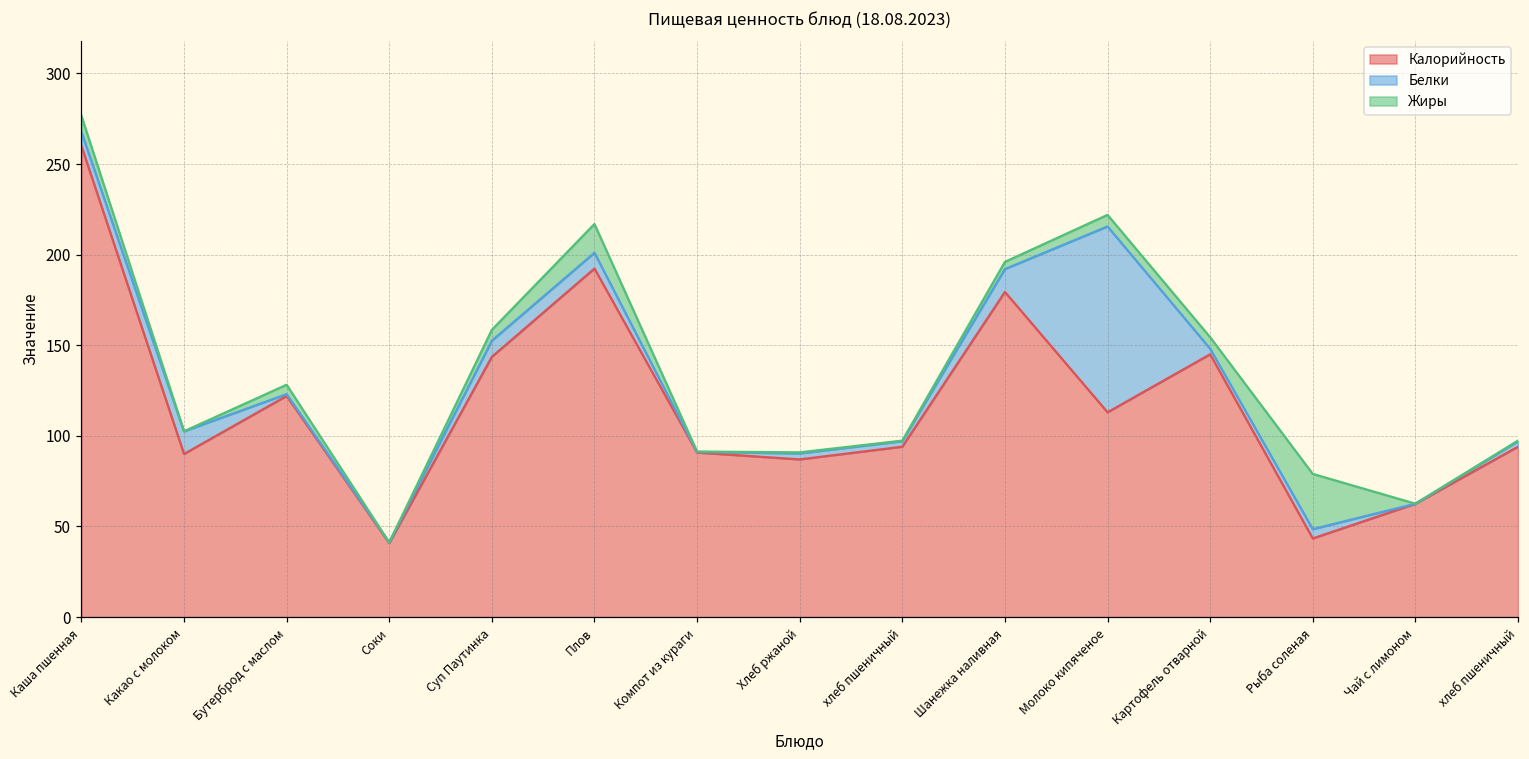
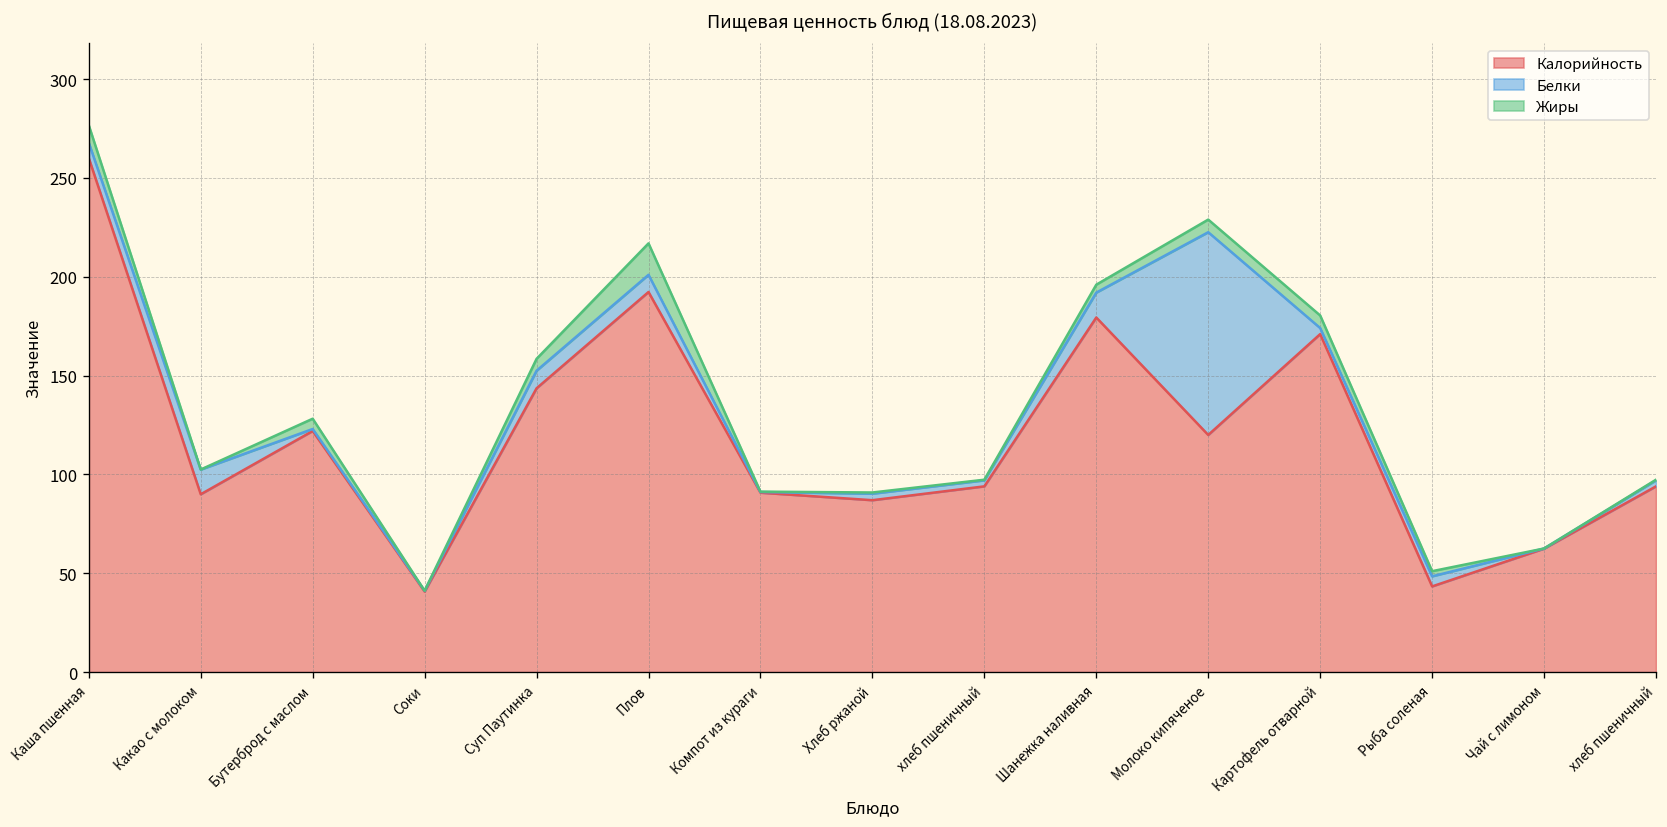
  {
    "Калорийность": {
      "Каша пшенная": 260,
      "Какао с молоком": 90,
      "Суп Паутинка": 144,
      "Плов": 192,
      "Хлеб ржаной": 87,
      "Шанежка наливная": 179,
-     "Молоко кипяченое": 113,
-     "Картофель отварной": 145,
+     "Молоко кипяченое": 120,
+     "Картофель отварной": 171,
      "Рыба соленая": 43
    },
    "Белки": {
      "Каша пшенная": 8,
      "Суп Паутинка": 9,
      "Плов": 9,
      "Шанежка наливная": 13,
      "Молоко кипяченое": 103,
      "Картофель отварной": 3,
      "Рыба соленая": 5
    },
    "Жиры": {
      "Каша пшенная": 9,
      "Бутерброд с маслом": 5,
      "Суп Паутинка": 6,
      "Плов": 16,
      "Шанежка наливная": 4,
      "Молоко кипяченое": 6,
      "Картофель отварной": 6,
-     "Рыба соленая": 31
+     "Рыба соленая": 3
    }
  }
